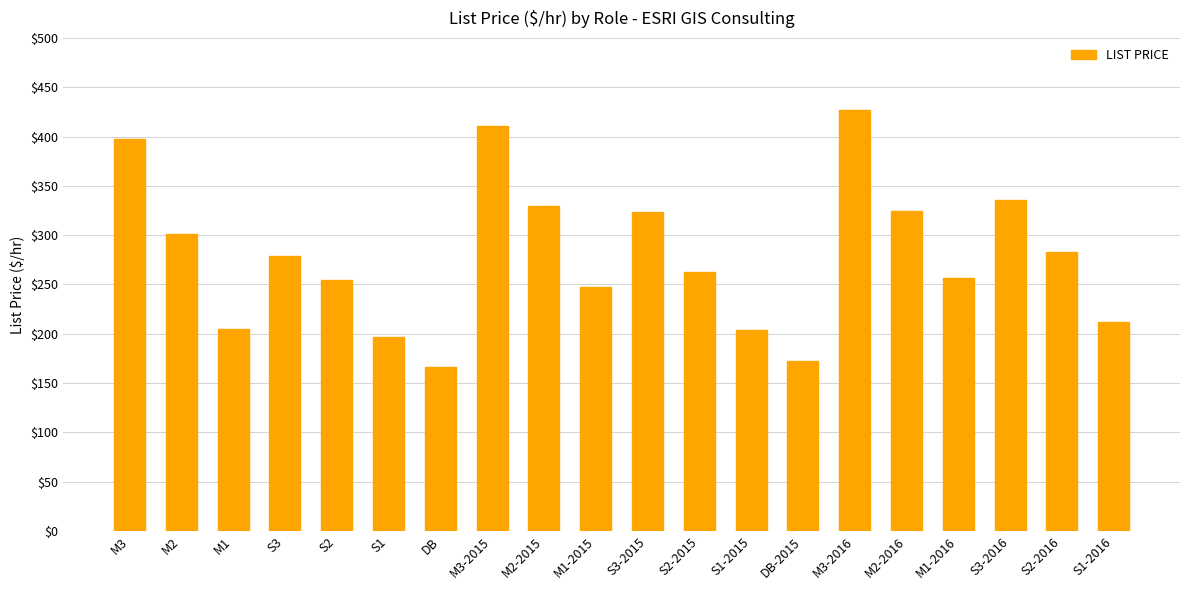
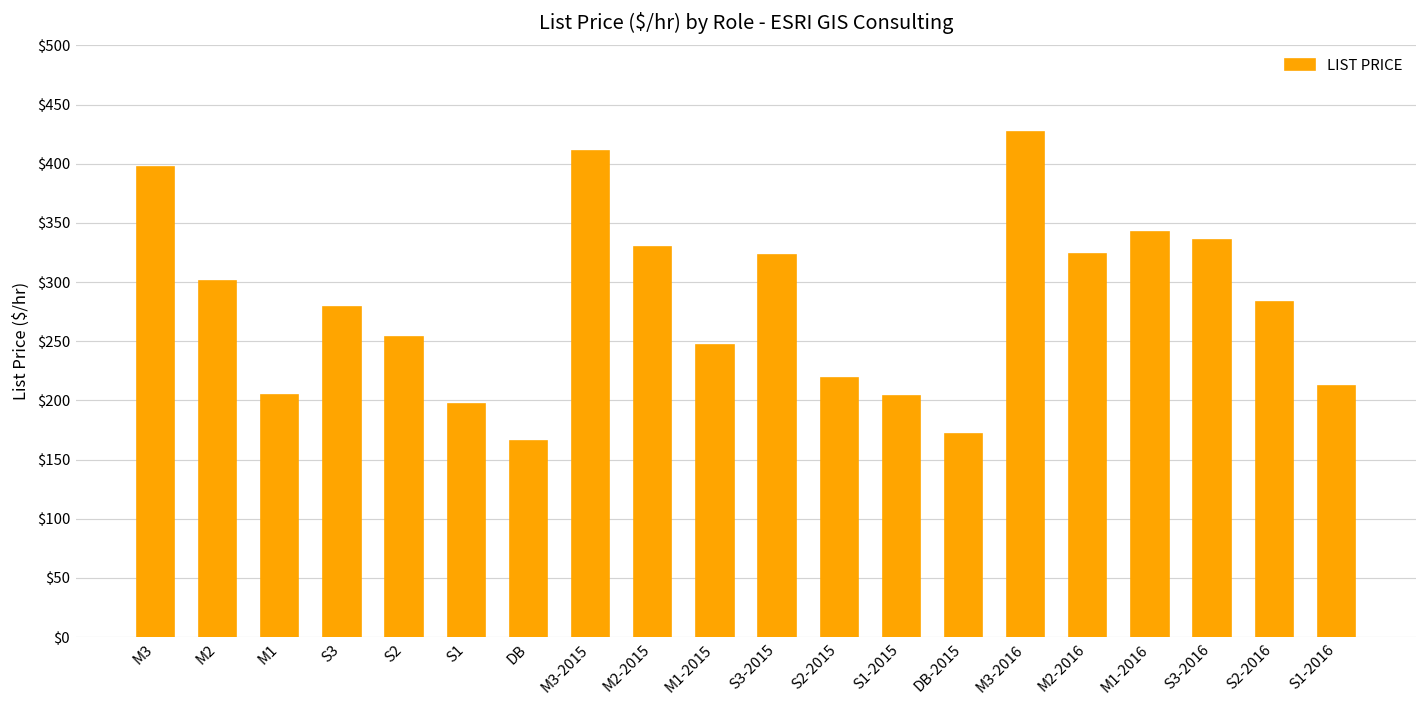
  {
    "M3": "$400",
    "M2": "$300",
    "M1": "$210",
    "S3": "$280",
    "S2": "$250",
    "S1": "$200",
    "DB": "$170",
    "M3-2015": "$410",
    "M2-2015": "$330",
    "M1-2015": "$250",
    "S3-2015": "$320",
-   "S2-2015": "$260",
+   "S2-2015": "$220",
    "S1-2015": "$200",
    "DB-2015": "$170",
    "M3-2016": "$430",
    "M2-2016": "$320",
-   "M1-2016": "$260",
+   "M1-2016": "$340",
    "S3-2016": "$340",
    "S2-2016": "$280",
    "S1-2016": "$210"
  }
